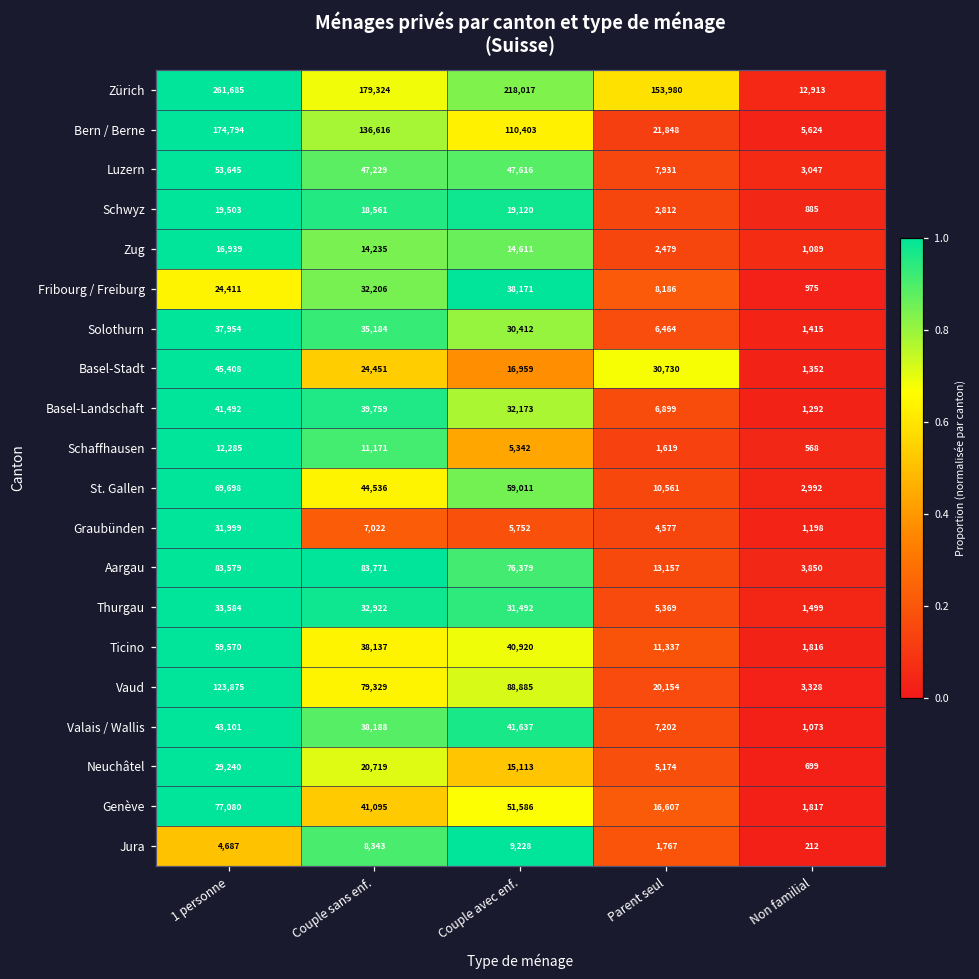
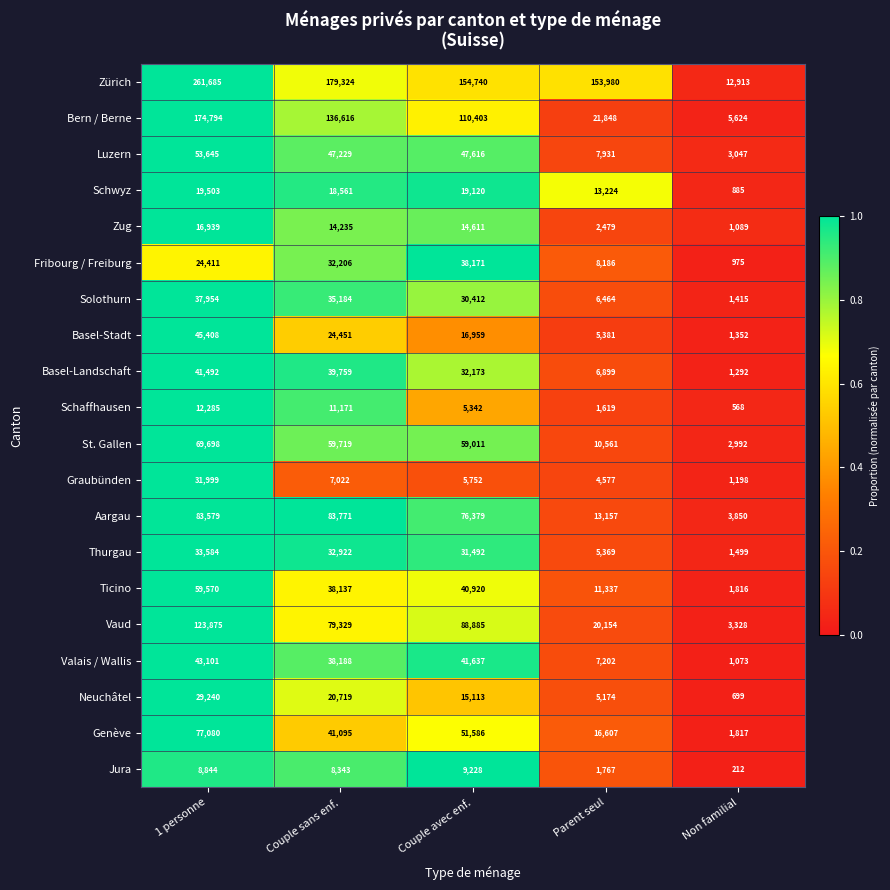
  {
    "Zürich": {
      "1 personne": "261,685",
      "Couple sans enf.": "179,324",
-     "Couple avec enf.": "218,017",
+     "Couple avec enf.": "154,740",
      "Parent seul": "153,980",
      "Non familial": "12,913"
    },
    "Bern / Berne": {
      "1 personne": "174,794",
      "Couple sans enf.": "136,616",
      "Couple avec enf.": "110,403",
      "Parent seul": "21,848",
      "Non familial": "5,624"
    },
    "Luzern": {
      "1 personne": "53,645",
      "Couple sans enf.": "47,229",
      "Couple avec enf.": "47,616",
      "Parent seul": "7,931",
      "Non familial": "3,047"
    },
    "Schwyz": {
      "1 personne": "19,503",
      "Couple sans enf.": "18,561",
      "Couple avec enf.": "19,120",
-     "Parent seul": "2,812",
+     "Parent seul": "13,224",
      "Non familial": "885"
    },
    "Zug": {
      "1 personne": "16,939",
      "Couple sans enf.": "14,235",
      "Couple avec enf.": "14,611",
      "Parent seul": "2,479",
      "Non familial": "1,089"
    },
    "Fribourg / Freiburg": {
      "1 personne": "24,411",
      "Couple sans enf.": "32,206",
      "Couple avec enf.": "38,171",
      "Parent seul": "8,186",
      "Non familial": "975"
    },
    "Solothurn": {
      "1 personne": "37,954",
      "Couple sans enf.": "35,184",
      "Couple avec enf.": "30,412",
      "Parent seul": "6,464",
      "Non familial": "1,415"
    },
    "Basel-Stadt": {
      "1 personne": "45,408",
      "Couple sans enf.": "24,451",
      "Couple avec enf.": "16,959",
-     "Parent seul": "30,730",
+     "Parent seul": "5,381",
      "Non familial": "1,352"
    },
    "Basel-Landschaft": {
      "1 personne": "41,492",
      "Couple sans enf.": "39,759",
      "Couple avec enf.": "32,173",
      "Parent seul": "6,899",
      "Non familial": "1,292"
    },
    "Schaffhausen": {
      "1 personne": "12,285",
      "Couple sans enf.": "11,171",
      "Couple avec enf.": "5,342",
      "Parent seul": "1,619",
      "Non familial": "568"
    },
    "St. Gallen": {
      "1 personne": "69,698",
-     "Couple sans enf.": "44,536",
+     "Couple sans enf.": "59,719",
      "Couple avec enf.": "59,011",
      "Parent seul": "10,561",
      "Non familial": "2,992"
    },
    "Graubünden": {
      "1 personne": "31,999",
      "Couple sans enf.": "7,022",
      "Couple avec enf.": "5,752",
      "Parent seul": "4,577",
      "Non familial": "1,198"
    },
    "Aargau": {
      "1 personne": "83,579",
      "Couple sans enf.": "83,771",
      "Couple avec enf.": "76,379",
      "Parent seul": "13,157",
      "Non familial": "3,850"
    },
    "Thurgau": {
      "1 personne": "33,584",
      "Couple sans enf.": "32,922",
      "Couple avec enf.": "31,492",
      "Parent seul": "5,369",
      "Non familial": "1,499"
    },
    "Ticino": {
      "1 personne": "59,570",
      "Couple sans enf.": "38,137",
      "Couple avec enf.": "40,920",
      "Parent seul": "11,337",
      "Non familial": "1,816"
    },
    "Vaud": {
      "1 personne": "123,875",
      "Couple sans enf.": "79,329",
      "Couple avec enf.": "88,885",
      "Parent seul": "20,154",
      "Non familial": "3,328"
    },
    "Valais / Wallis": {
      "1 personne": "43,101",
      "Couple sans enf.": "38,188",
      "Couple avec enf.": "41,637",
      "Parent seul": "7,202",
      "Non familial": "1,073"
    },
    "Neuchâtel": {
      "1 personne": "29,240",
      "Couple sans enf.": "20,719",
      "Couple avec enf.": "15,113",
      "Parent seul": "5,174",
      "Non familial": "699"
    },
    "Genève": {
      "1 personne": "77,080",
      "Couple sans enf.": "41,095",
      "Couple avec enf.": "51,586",
      "Parent seul": "16,607",
      "Non familial": "1,817"
    },
    "Jura": {
-     "1 personne": "4,687",
+     "1 personne": "8,844",
      "Couple sans enf.": "8,343",
      "Couple avec enf.": "9,228",
      "Parent seul": "1,767",
      "Non familial": "212"
    }
  }
